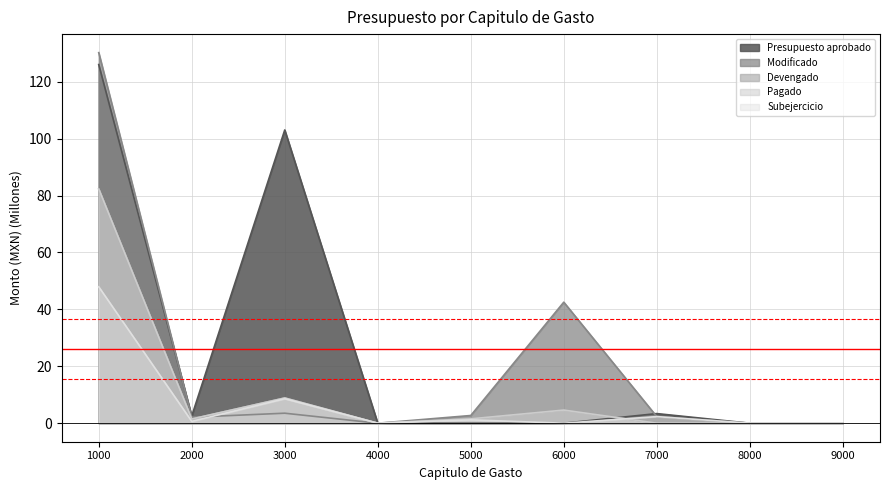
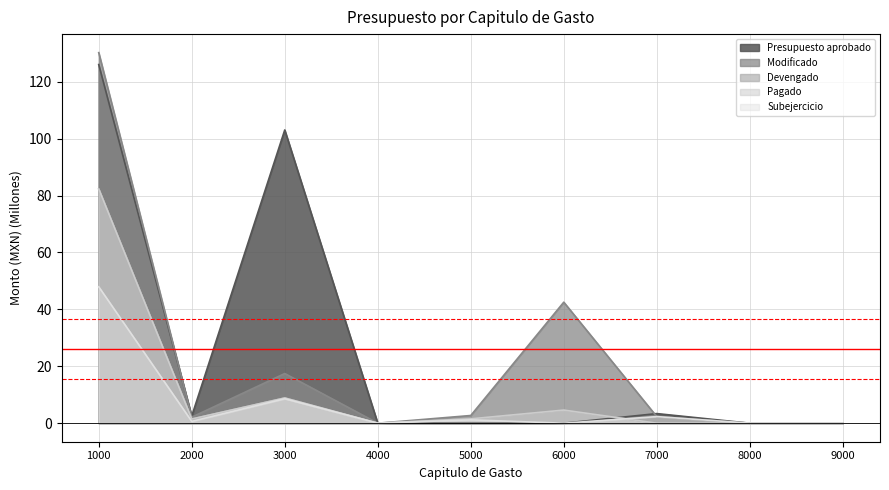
  {
    "Presupuesto aprobado": {
      "1000": 126,
      "3000": 103,
      "5000": 0,
      "7000": 3
    },
    "Modificado": {
      "1000": 130,
-     "3000": 4,
+     "3000": 17,
      "5000": 3,
      "6000": 43
    }
  }
